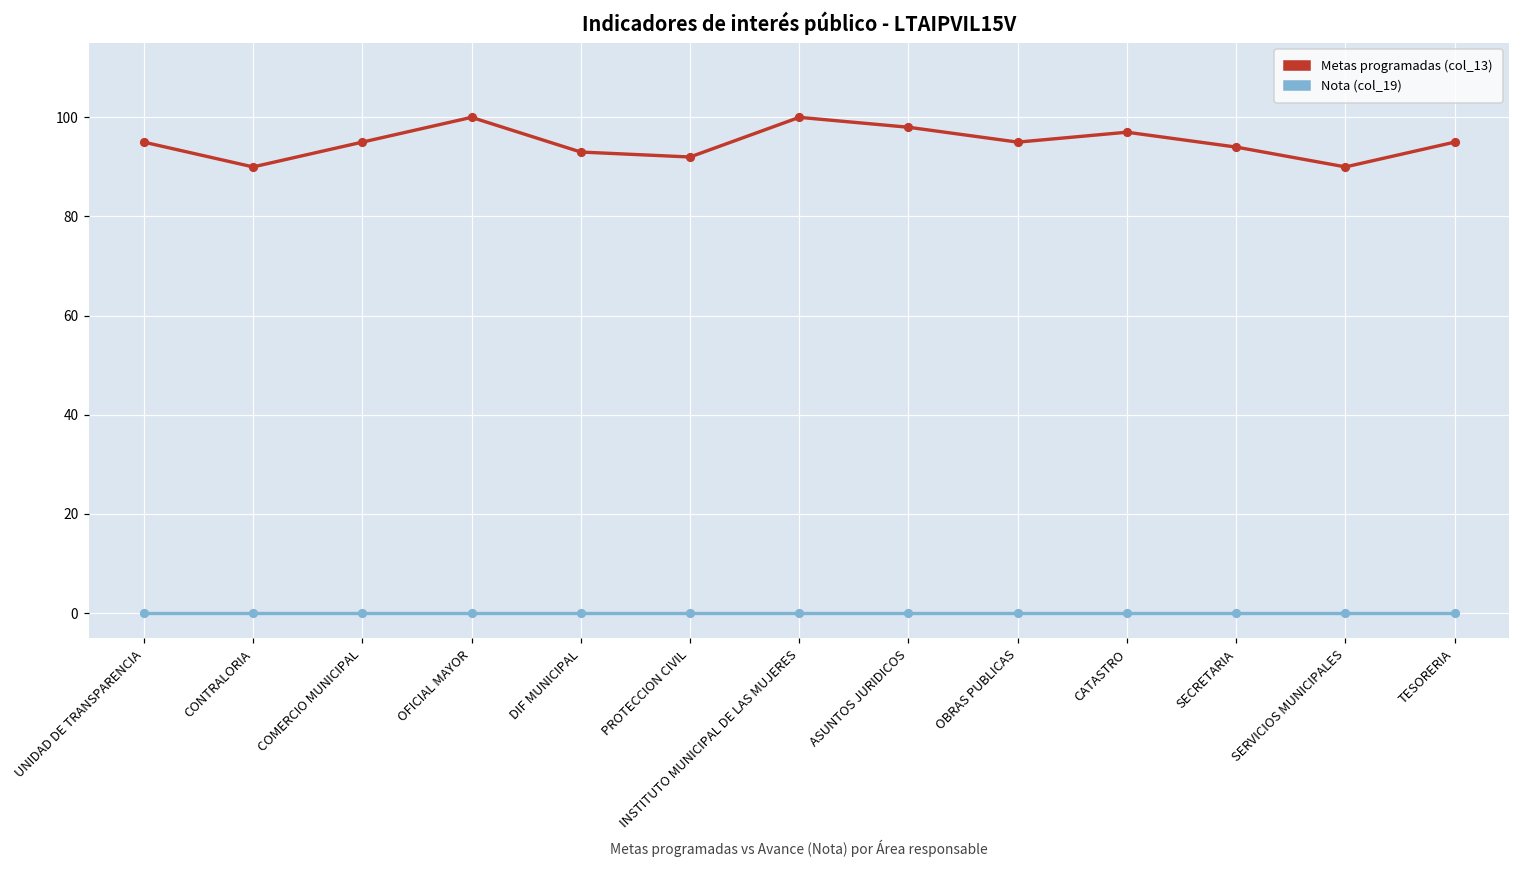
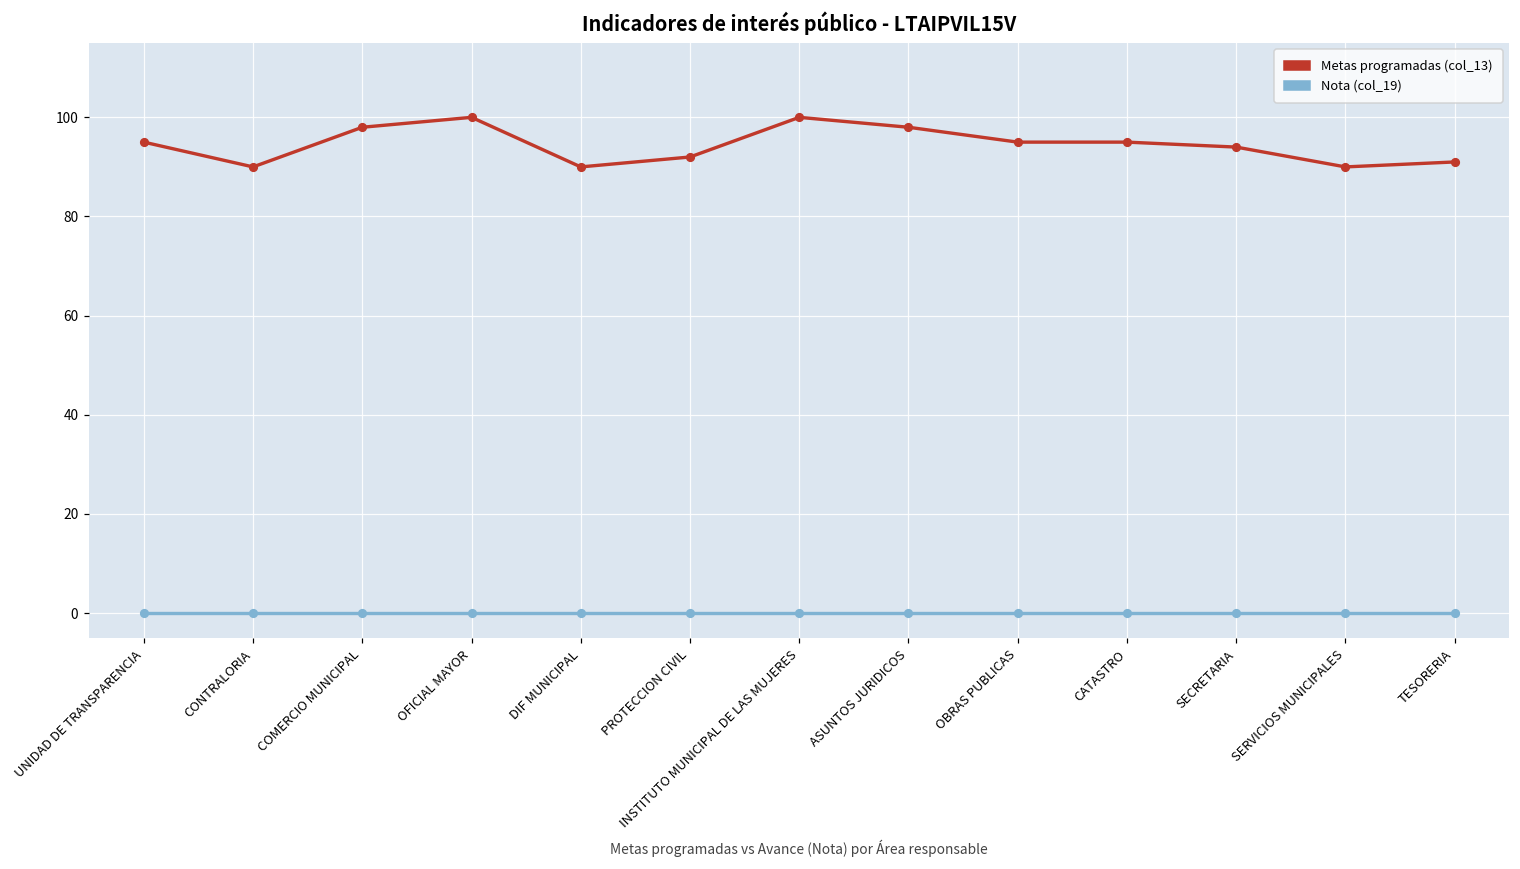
  {
    "Metas programadas (col_13)": {
      "UNIDAD DE TRANSPARENCIA": 95,
      "CONTRALORIA": 90,
-     "COMERCIO MUNICIPAL": 95,
+     "COMERCIO MUNICIPAL": 98,
      "OFICIAL MAYOR": 100,
-     "DIF MUNICIPAL": 93,
+     "DIF MUNICIPAL": 90,
      "PROTECCION CIVIL": 92,
      "INSTITUTO MUNICIPAL DE LAS MUJERES": 100,
      "ASUNTOS JURIDICOS": 98,
      "OBRAS PUBLICAS": 95,
-     "CATASTRO": 97,
+     "CATASTRO": 95,
      "SECRETARIA": 94,
      "SERVICIOS MUNICIPALES": 90,
-     "TESORERIA": 95
+     "TESORERIA": 91
    },
    "Nota (col_19)": {
      "UNIDAD DE TRANSPARENCIA": 0,
      "CONTRALORIA": 0,
      "COMERCIO MUNICIPAL": 0,
      "OFICIAL MAYOR": 0,
      "DIF MUNICIPAL": 0,
      "PROTECCION CIVIL": 0,
      "INSTITUTO MUNICIPAL DE LAS MUJERES": 0,
      "ASUNTOS JURIDICOS": 0,
      "OBRAS PUBLICAS": 0,
      "CATASTRO": 0,
      "SECRETARIA": 0,
      "SERVICIOS MUNICIPALES": 0,
      "TESORERIA": 0
    }
  }
